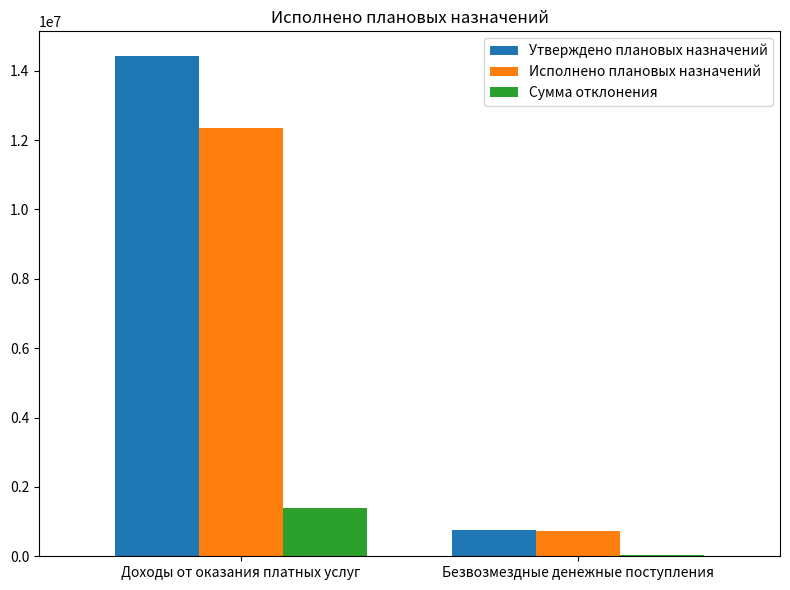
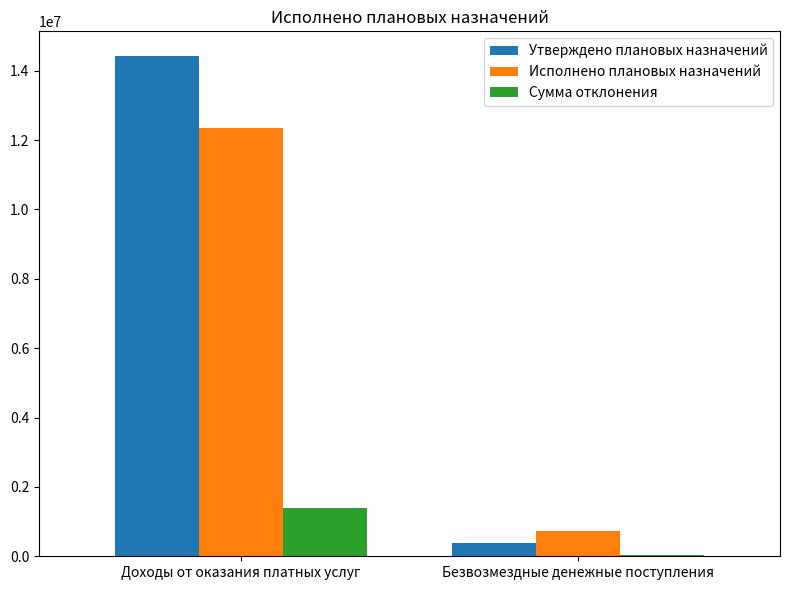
  {
    "Утверждено плановых назначений": {
      "Доходы от оказания платных услуг": 14400000,
-     "Безвозмездные денежные поступления": 800000
+     "Безвозмездные денежные поступления": 400000
    },
    "Исполнено плановых назначений": {
      "Доходы от оказания платных услуг": 12300000,
      "Безвозмездные денежные поступления": 700000
    },
    "Сумма отклонения": {
      "Доходы от оказания платных услуг": 1400000
    }
  }
